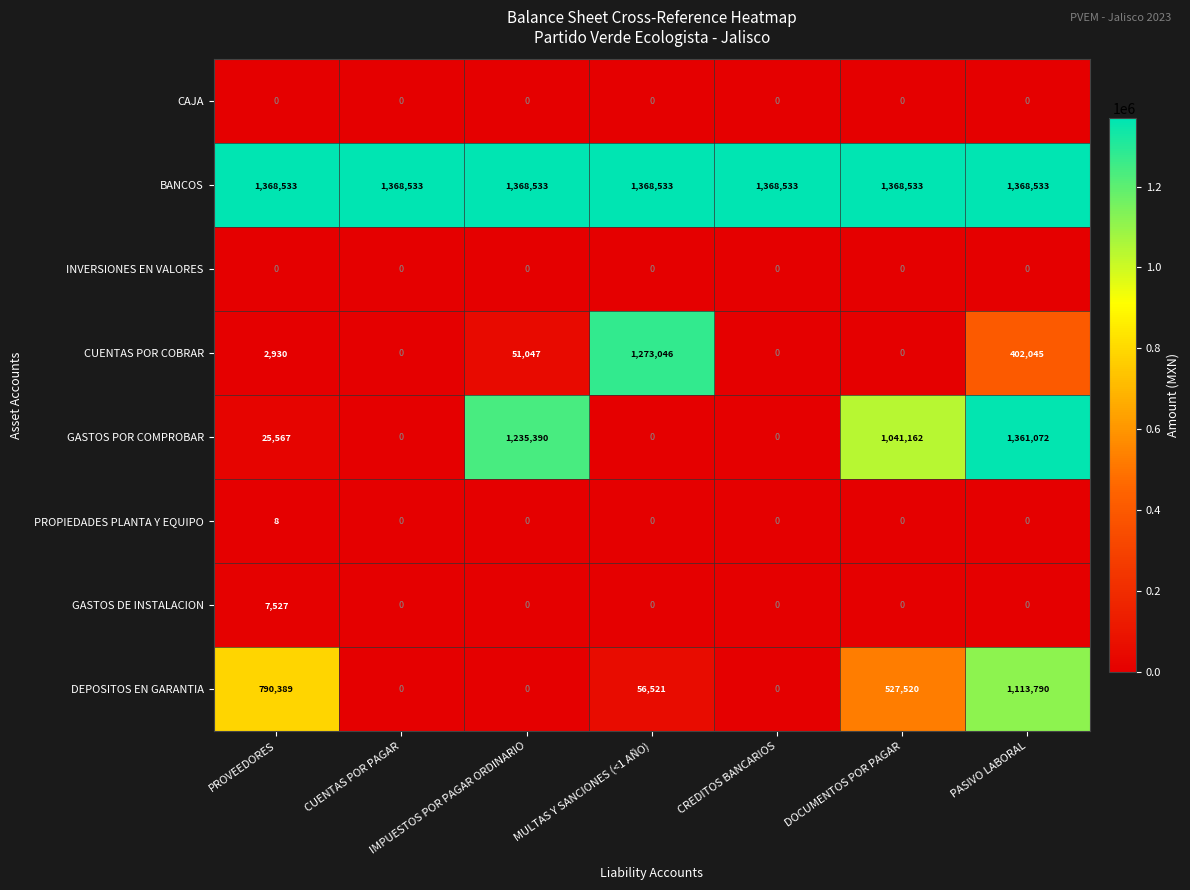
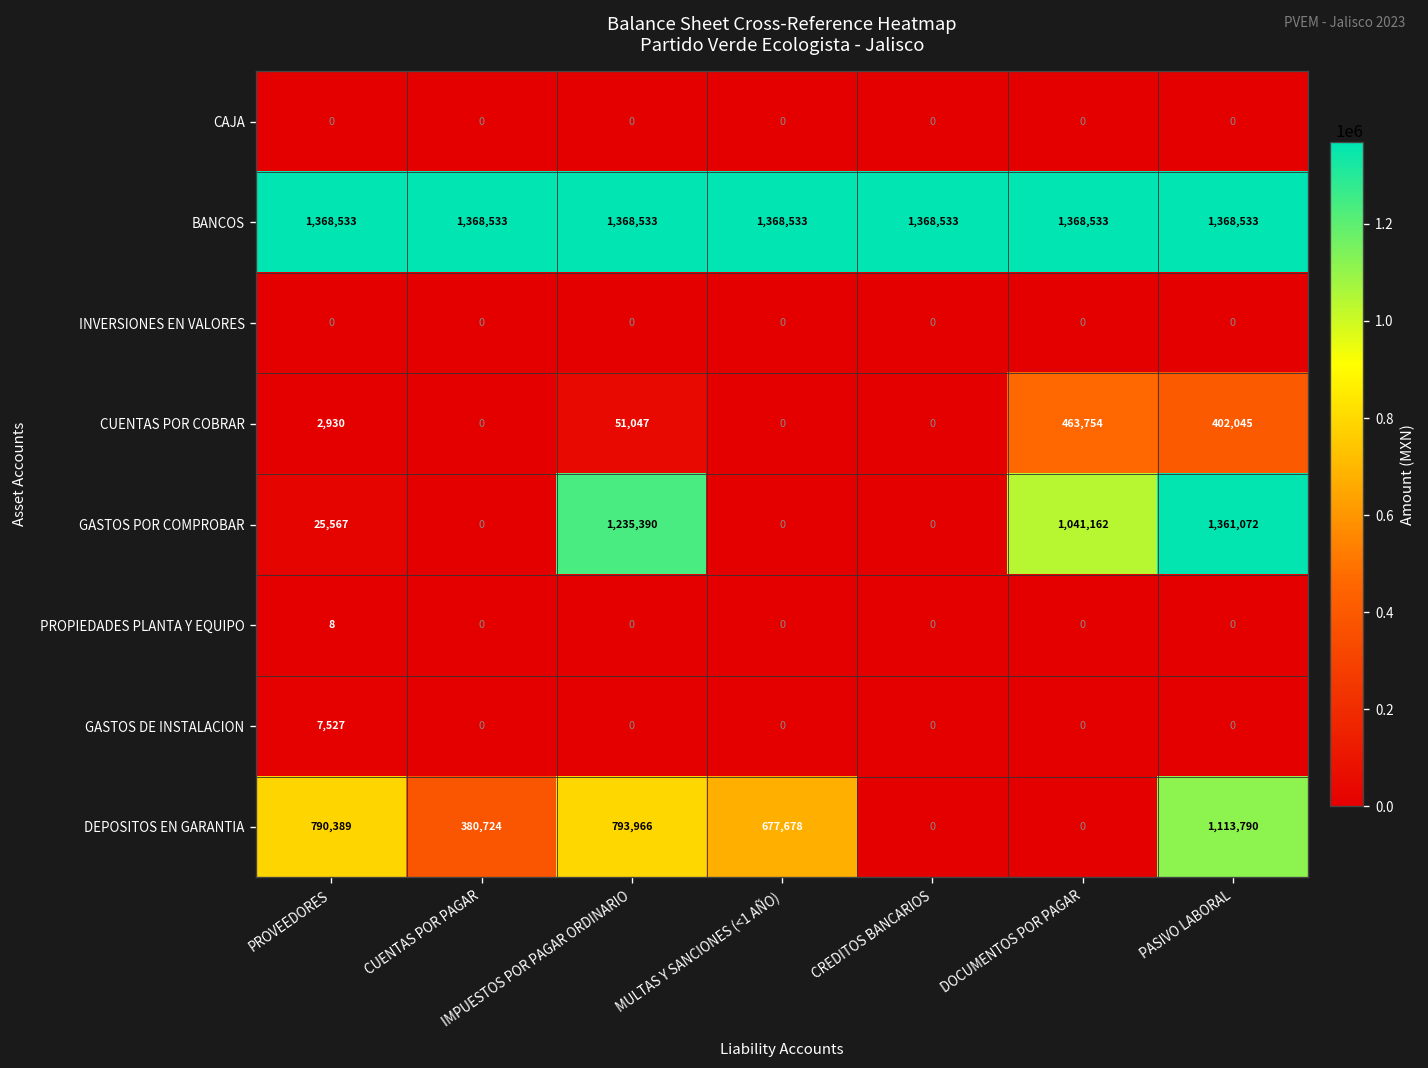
  {
    "CAJA": {
      "PROVEEDORES": "0",
      "CUENTAS POR PAGAR": "0",
      "IMPUESTOS POR PAGAR ORDINARIO": "0",
      "MULTAS Y SANCIONES (<1 AÑO)": "0",
      "CREDITOS BANCARIOS": "0",
      "DOCUMENTOS POR PAGAR": "0",
      "PASIVO LABORAL": "0"
    },
    "BANCOS": {
      "PROVEEDORES": "1,368,533",
      "CUENTAS POR PAGAR": "1,368,533",
      "IMPUESTOS POR PAGAR ORDINARIO": "1,368,533",
      "MULTAS Y SANCIONES (<1 AÑO)": "1,368,533",
      "CREDITOS BANCARIOS": "1,368,533",
      "DOCUMENTOS POR PAGAR": "1,368,533",
      "PASIVO LABORAL": "1,368,533"
    },
    "INVERSIONES EN VALORES": {
      "PROVEEDORES": "0",
      "CUENTAS POR PAGAR": "0",
      "IMPUESTOS POR PAGAR ORDINARIO": "0",
      "MULTAS Y SANCIONES (<1 AÑO)": "0",
      "CREDITOS BANCARIOS": "0",
      "DOCUMENTOS POR PAGAR": "0",
      "PASIVO LABORAL": "0"
    },
    "CUENTAS POR COBRAR": {
      "PROVEEDORES": "2,930",
      "CUENTAS POR PAGAR": "0",
      "IMPUESTOS POR PAGAR ORDINARIO": "51,047",
-     "MULTAS Y SANCIONES (<1 AÑO)": "1,273,046",
+     "MULTAS Y SANCIONES (<1 AÑO)": "0",
      "CREDITOS BANCARIOS": "0",
-     "DOCUMENTOS POR PAGAR": "0",
+     "DOCUMENTOS POR PAGAR": "463,754",
      "PASIVO LABORAL": "402,045"
    },
    "GASTOS POR COMPROBAR": {
      "PROVEEDORES": "25,567",
      "CUENTAS POR PAGAR": "0",
      "IMPUESTOS POR PAGAR ORDINARIO": "1,235,390",
      "MULTAS Y SANCIONES (<1 AÑO)": "0",
      "CREDITOS BANCARIOS": "0",
      "DOCUMENTOS POR PAGAR": "1,041,162",
      "PASIVO LABORAL": "1,361,072"
    },
    "PROPIEDADES PLANTA Y EQUIPO": {
      "PROVEEDORES": "8",
      "CUENTAS POR PAGAR": "0",
      "IMPUESTOS POR PAGAR ORDINARIO": "0",
      "MULTAS Y SANCIONES (<1 AÑO)": "0",
      "CREDITOS BANCARIOS": "0",
      "DOCUMENTOS POR PAGAR": "0",
      "PASIVO LABORAL": "0"
    },
    "GASTOS DE INSTALACION": {
      "PROVEEDORES": "7,527",
      "CUENTAS POR PAGAR": "0",
      "IMPUESTOS POR PAGAR ORDINARIO": "0",
      "MULTAS Y SANCIONES (<1 AÑO)": "0",
      "CREDITOS BANCARIOS": "0",
      "DOCUMENTOS POR PAGAR": "0",
      "PASIVO LABORAL": "0"
    },
    "DEPOSITOS EN GARANTIA": {
      "PROVEEDORES": "790,389",
-     "CUENTAS POR PAGAR": "0",
-     "IMPUESTOS POR PAGAR ORDINARIO": "0",
-     "MULTAS Y SANCIONES (<1 AÑO)": "56,521",
+     "CUENTAS POR PAGAR": "380,724",
+     "IMPUESTOS POR PAGAR ORDINARIO": "793,966",
+     "MULTAS Y SANCIONES (<1 AÑO)": "677,678",
      "CREDITOS BANCARIOS": "0",
-     "DOCUMENTOS POR PAGAR": "527,520",
+     "DOCUMENTOS POR PAGAR": "0",
      "PASIVO LABORAL": "1,113,790"
    }
  }
